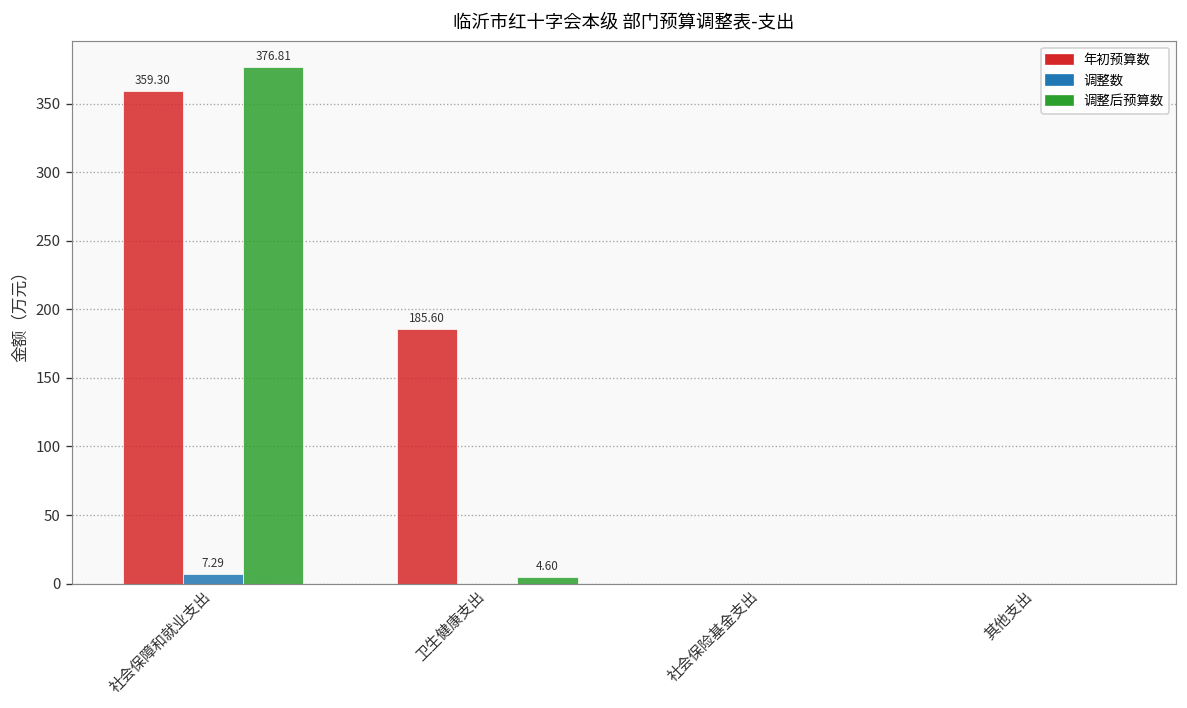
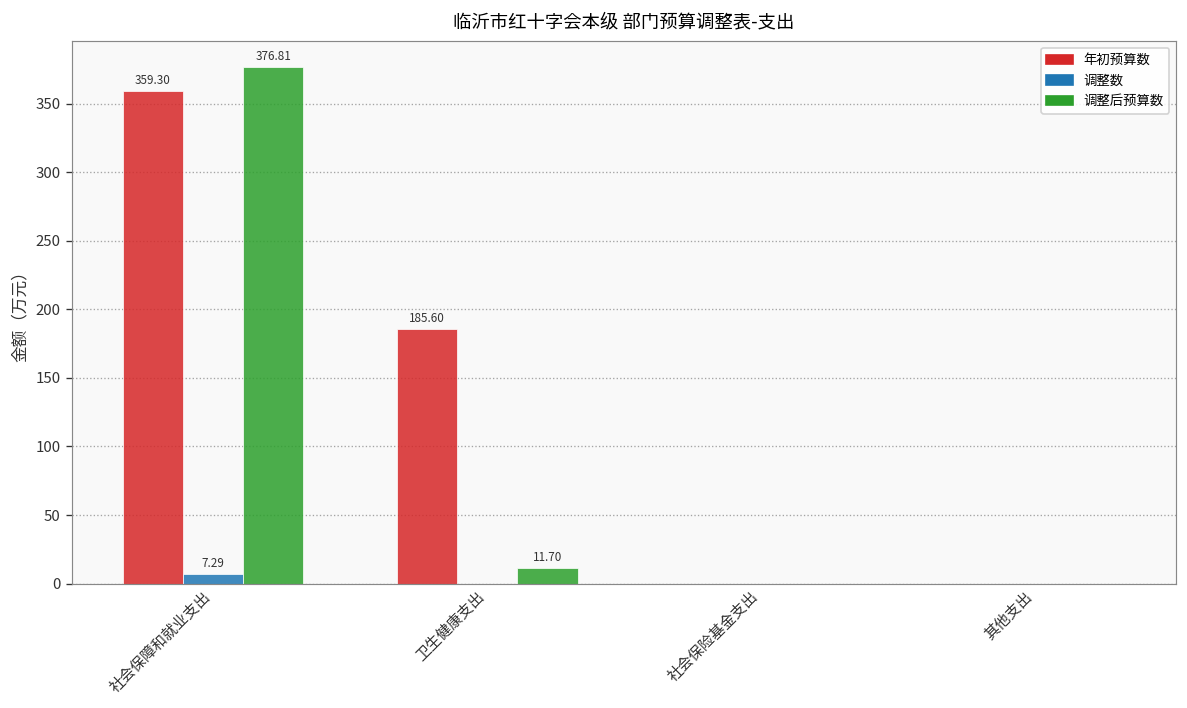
  {
    "年初预算数": {
      "社会保障和就业支出": 359.30,
      "卫生健康支出": 185.60
    },
    "调整数": {
      "社会保障和就业支出": 7.29
    },
    "调整后预算数": {
      "社会保障和就业支出": 376.81,
-     "卫生健康支出": 4.60
+     "卫生健康支出": 11.70
    }
  }
